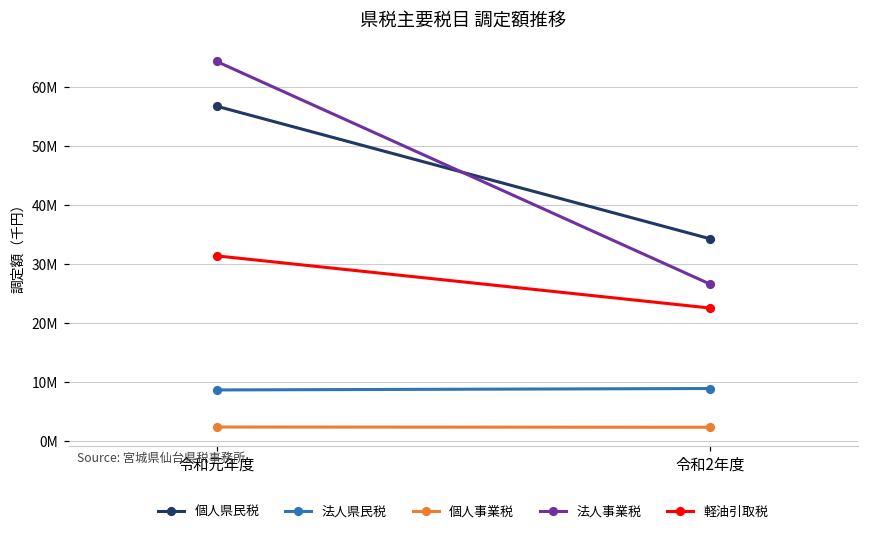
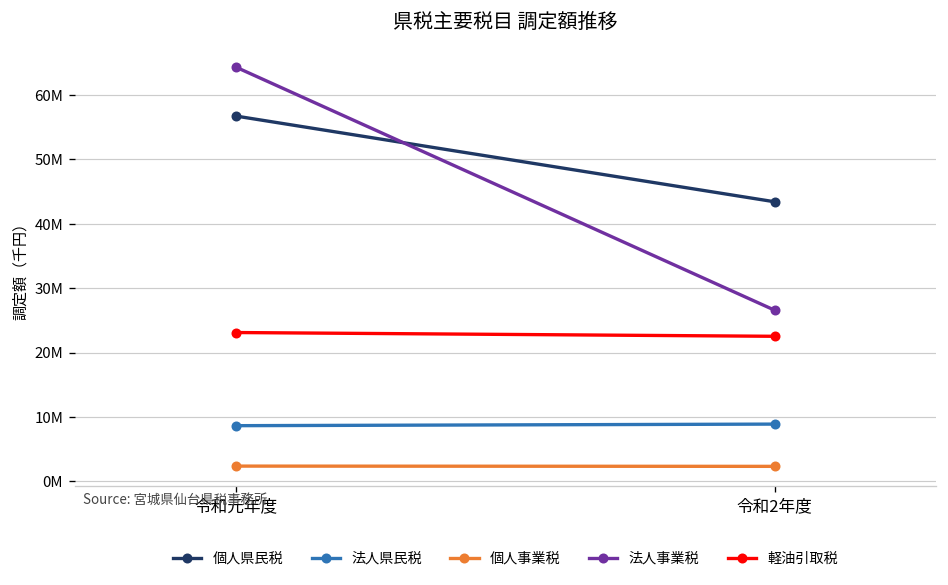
  {
    "個人県民税": {
      "令和元年度": 57000000,
-     "令和2年度": 34000000
+     "令和2年度": 43000000
    },
    "法人県民税": {
      "令和元年度": 9000000,
      "令和2年度": 9000000
    },
    "個人事業税": {
      "令和元年度": 2000000,
      "令和2年度": 2000000
    },
    "法人事業税": {
      "令和元年度": 64000000,
      "令和2年度": 27000000
    },
    "軽油引取税": {
-     "令和元年度": 31000000,
+     "令和元年度": 23000000,
      "令和2年度": 23000000
    }
  }
